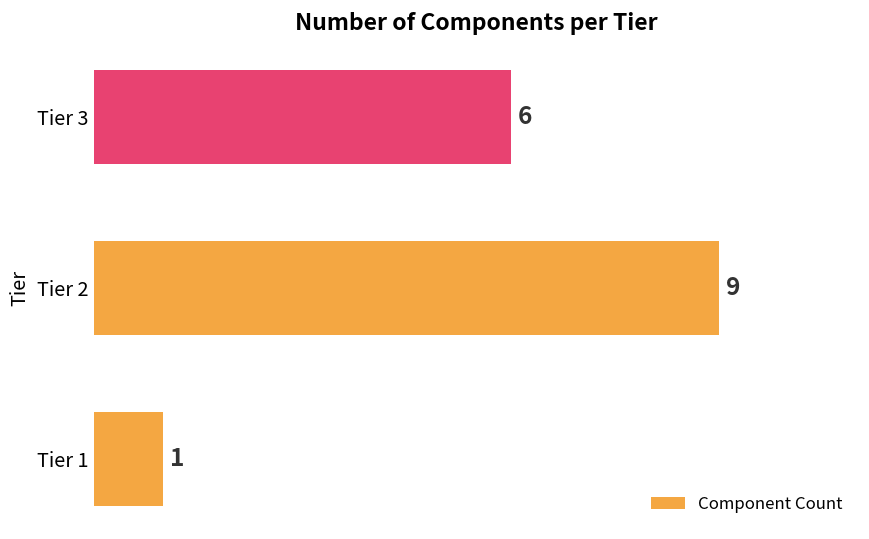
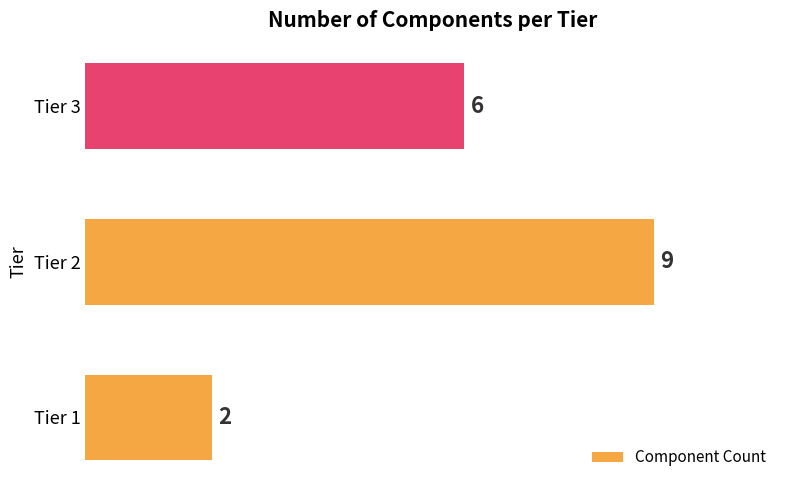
  {
    "Tier 3": 6,
    "Tier 2": 9,
-   "Tier 1": 1
+   "Tier 1": 2
  }
